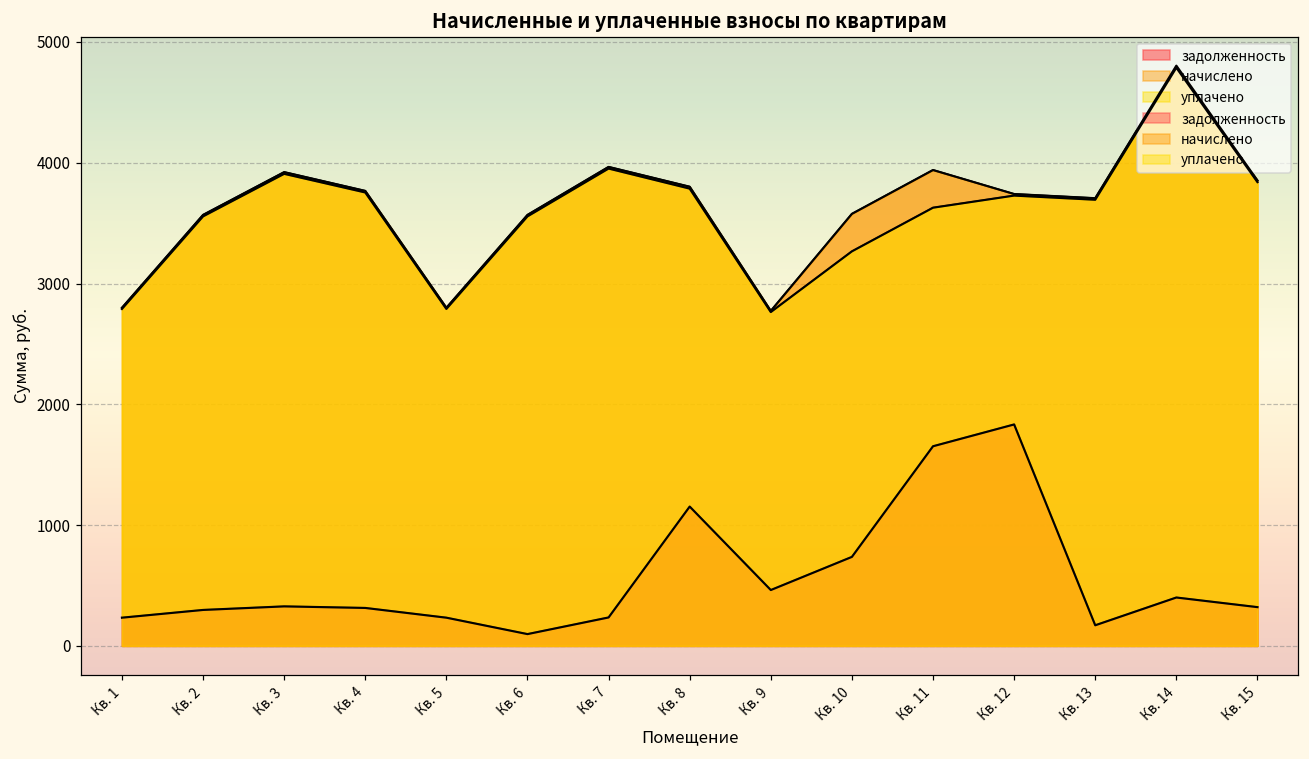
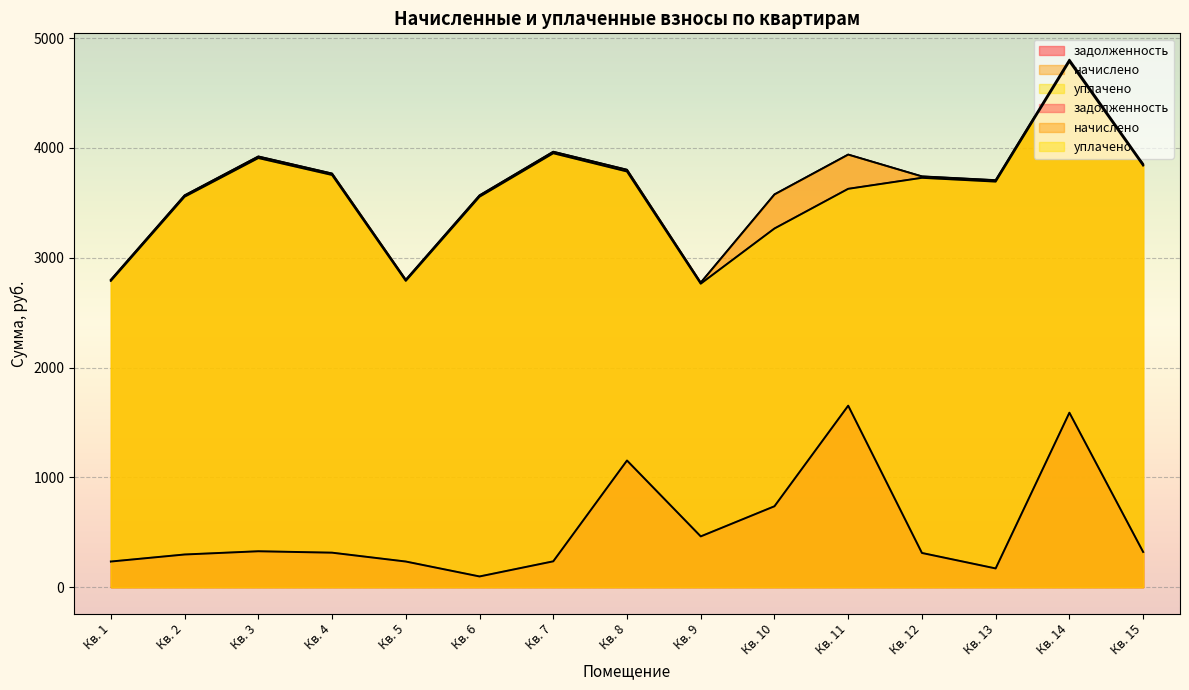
  {
    "задолженность": {
      "Кв. 1": 230,
      "Кв. 2": 300,
      "Кв. 3": 330,
      "Кв. 4": 310,
      "Кв. 5": 230,
      "Кв. 6": 100,
      "Кв. 7": 240,
      "Кв. 8": 1150,
      "Кв. 9": 460,
      "Кв. 10": 740,
      "Кв. 11": 1650,
-     "Кв. 12": 1830,
+     "Кв. 12": 310,
      "Кв. 13": 170,
-     "Кв. 14": 400,
+     "Кв. 14": 1590,
      "Кв. 15": 320
    }
  }
